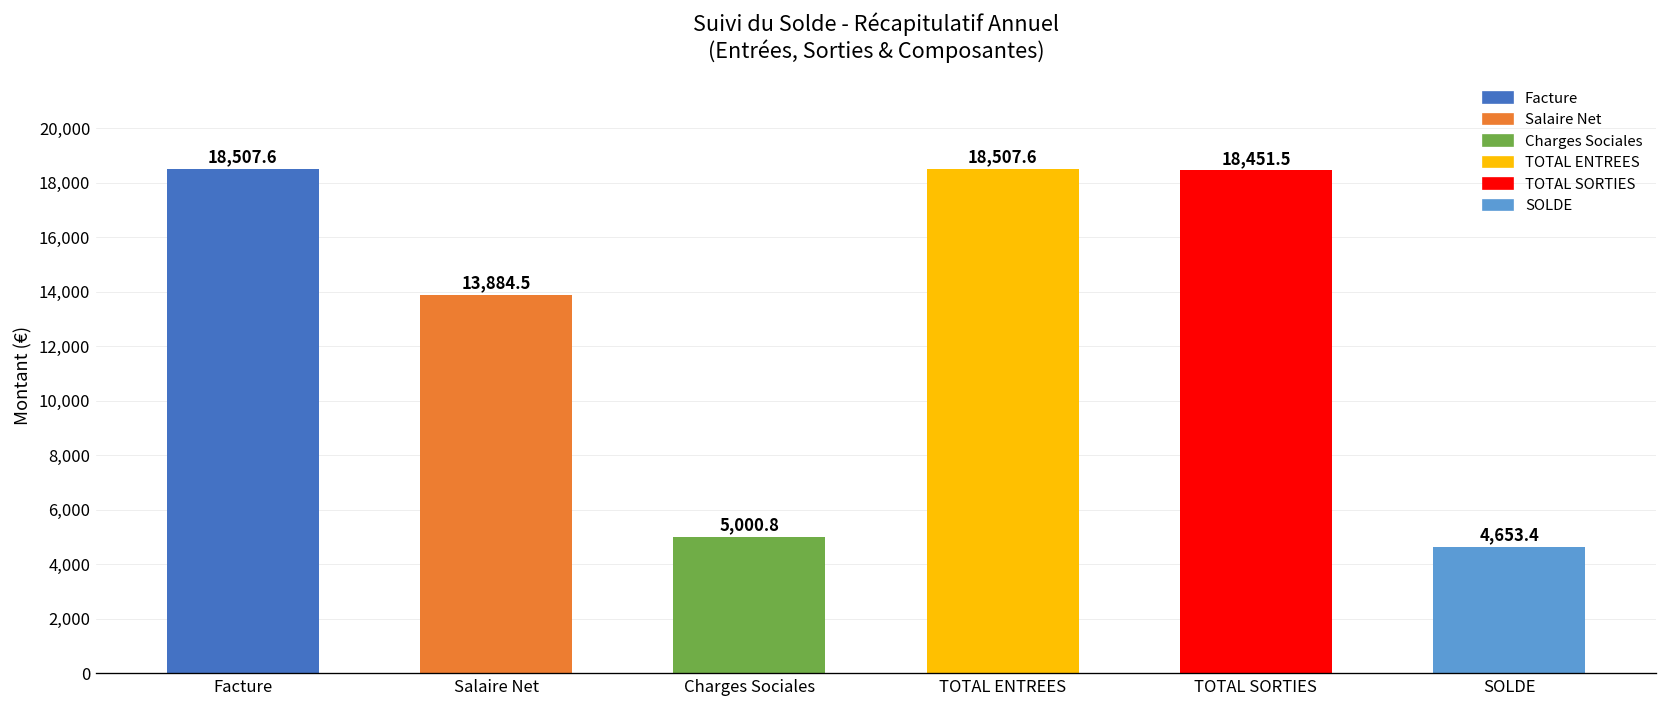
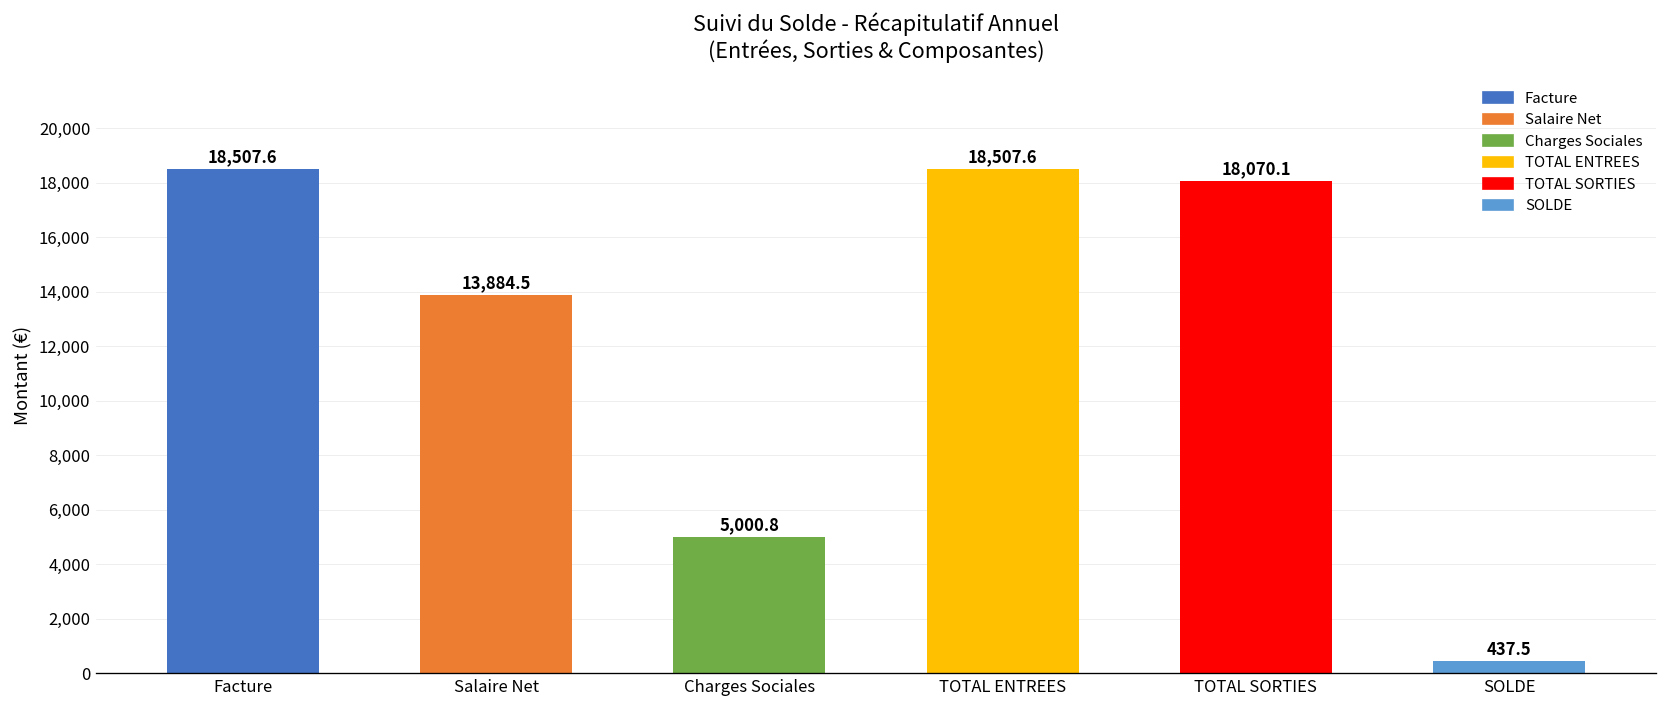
  {
    "Facture": "18,507.6",
    "Salaire Net": "13,884.5",
    "Charges Sociales": "5,000.8",
    "TOTAL ENTREES": "18,507.6",
-   "TOTAL SORTIES": "18,451.5",
-   "SOLDE": "4,653.4"
+   "TOTAL SORTIES": "18,070.1",
+   "SOLDE": "437.5"
  }
